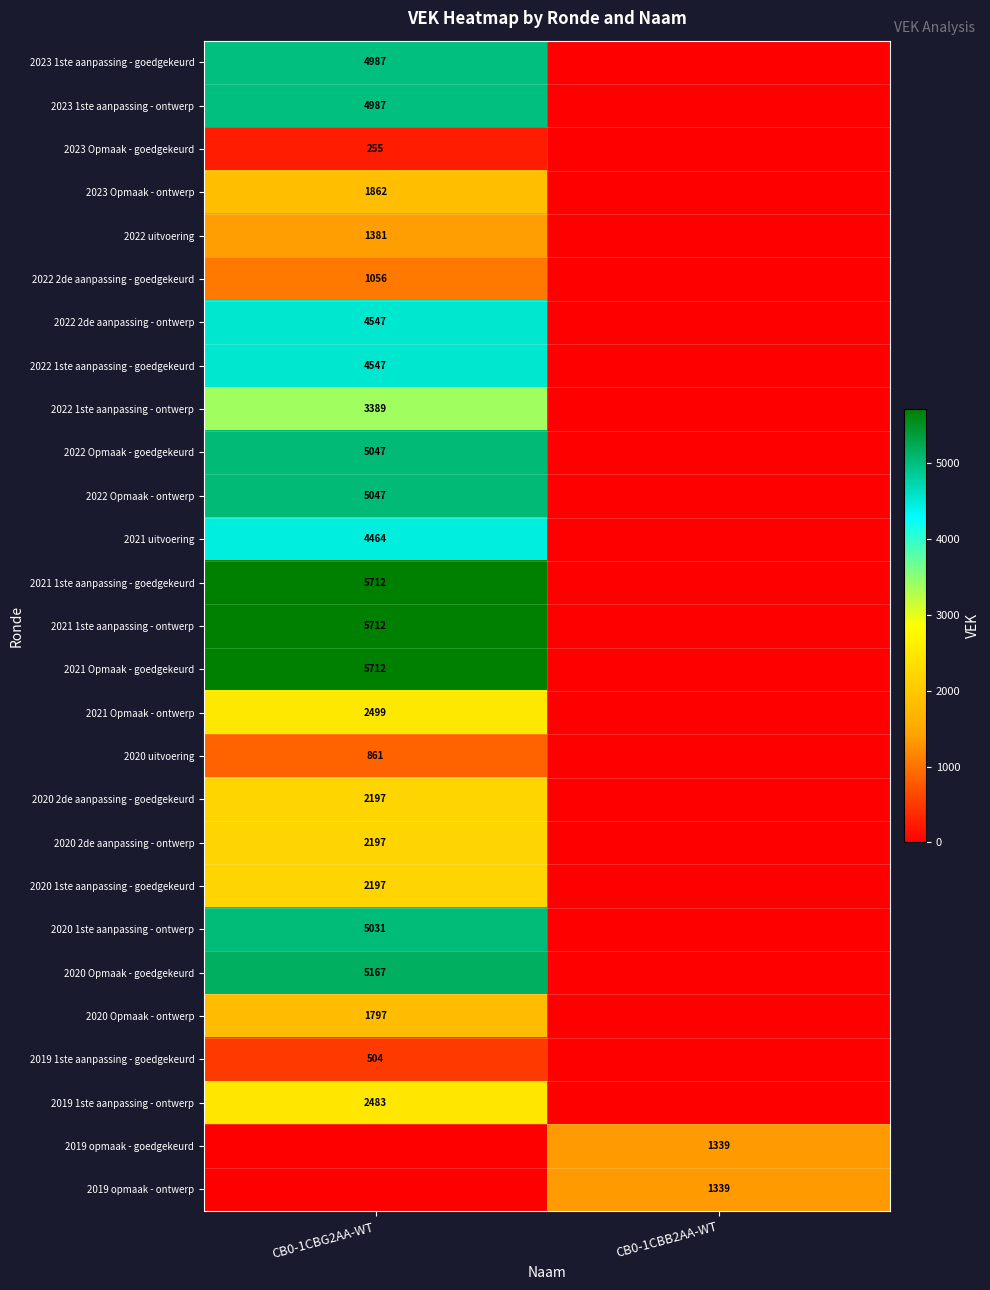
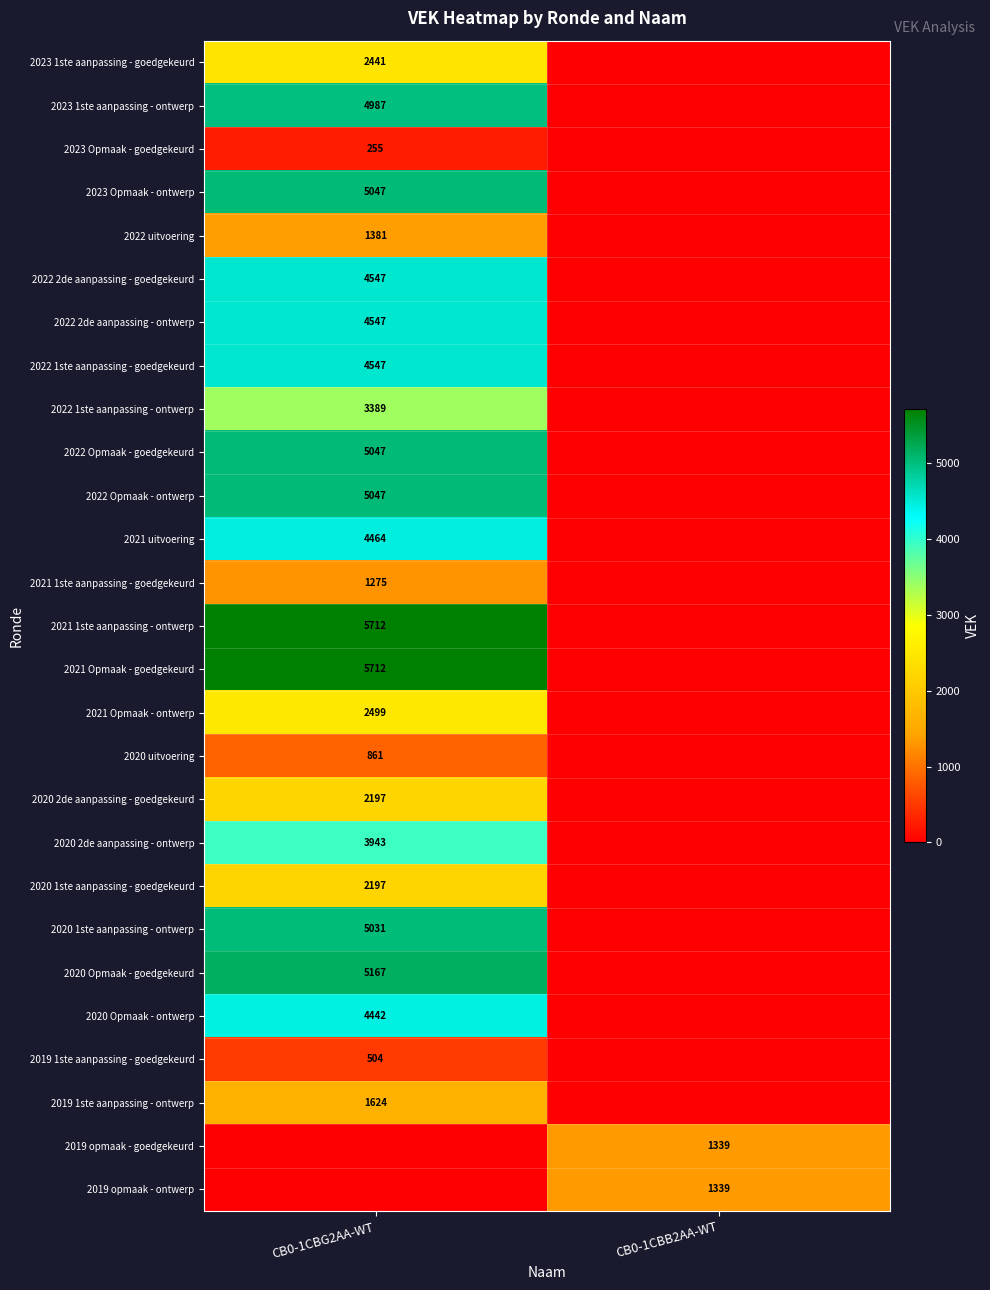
  {
    "2023 1ste aanpassing - goedgekeurd": {
-     "CB0-1CBG2AA-WT": 4987
+     "CB0-1CBG2AA-WT": 2441
    },
    "2023 1ste aanpassing - ontwerp": {
      "CB0-1CBG2AA-WT": 4987
    },
    "2023 Opmaak - goedgekeurd": {
      "CB0-1CBG2AA-WT": 255
    },
    "2023 Opmaak - ontwerp": {
-     "CB0-1CBG2AA-WT": 1862
+     "CB0-1CBG2AA-WT": 5047
    },
    "2022 uitvoering": {
      "CB0-1CBG2AA-WT": 1381
    },
    "2022 2de aanpassing - goedgekeurd": {
-     "CB0-1CBG2AA-WT": 1056
+     "CB0-1CBG2AA-WT": 4547
    },
    "2022 2de aanpassing - ontwerp": {
      "CB0-1CBG2AA-WT": 4547
    },
    "2022 1ste aanpassing - goedgekeurd": {
      "CB0-1CBG2AA-WT": 4547
    },
    "2022 1ste aanpassing - ontwerp": {
      "CB0-1CBG2AA-WT": 3389
    },
    "2022 Opmaak - goedgekeurd": {
      "CB0-1CBG2AA-WT": 5047
    },
    "2022 Opmaak - ontwerp": {
      "CB0-1CBG2AA-WT": 5047
    },
    "2021 uitvoering": {
      "CB0-1CBG2AA-WT": 4464
    },
    "2021 1ste aanpassing - goedgekeurd": {
-     "CB0-1CBG2AA-WT": 5712
+     "CB0-1CBG2AA-WT": 1275
    },
    "2021 1ste aanpassing - ontwerp": {
      "CB0-1CBG2AA-WT": 5712
    },
    "2021 Opmaak - goedgekeurd": {
      "CB0-1CBG2AA-WT": 5712
    },
    "2021 Opmaak - ontwerp": {
      "CB0-1CBG2AA-WT": 2499
    },
    "2020 uitvoering": {
      "CB0-1CBG2AA-WT": 861
    },
    "2020 2de aanpassing - goedgekeurd": {
      "CB0-1CBG2AA-WT": 2197
    },
    "2020 2de aanpassing - ontwerp": {
-     "CB0-1CBG2AA-WT": 2197
+     "CB0-1CBG2AA-WT": 3943
    },
    "2020 1ste aanpassing - goedgekeurd": {
      "CB0-1CBG2AA-WT": 2197
    },
    "2020 1ste aanpassing - ontwerp": {
      "CB0-1CBG2AA-WT": 5031
    },
    "2020 Opmaak - goedgekeurd": {
      "CB0-1CBG2AA-WT": 5167
    },
    "2020 Opmaak - ontwerp": {
-     "CB0-1CBG2AA-WT": 1797
+     "CB0-1CBG2AA-WT": 4442
    },
    "2019 1ste aanpassing - goedgekeurd": {
      "CB0-1CBG2AA-WT": 504
    },
    "2019 1ste aanpassing - ontwerp": {
-     "CB0-1CBG2AA-WT": 2483
+     "CB0-1CBG2AA-WT": 1624
    },
    "2019 opmaak - goedgekeurd": {
      "CB0-1CBB2AA-WT": 1339
    },
    "2019 opmaak - ontwerp": {
      "CB0-1CBB2AA-WT": 1339
    }
  }
